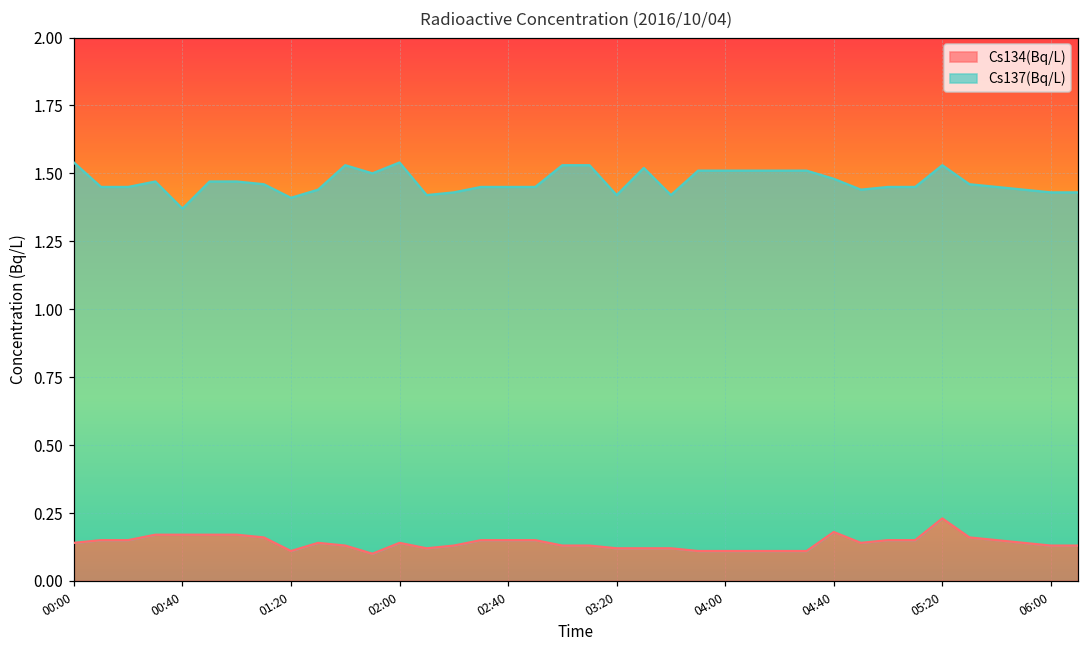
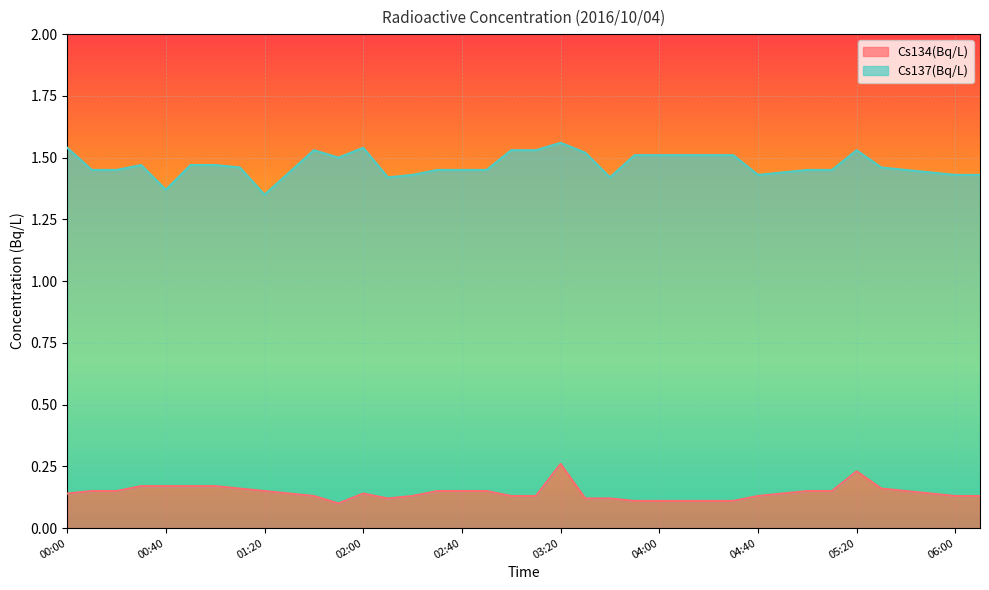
  {
    "Cs134(Bq/L)": {
      "00:00": 0.14,
      "00:40": 0.17,
-     "01:20": 0.11,
+     "01:20": 0.15,
      "02:00": 0.14,
      "02:40": 0.15,
-     "03:20": 0.12,
+     "03:20": 0.26,
      "04:00": 0.11,
-     "04:40": 0.18,
+     "04:40": 0.13,
      "05:20": 0.23,
      "06:00": 0.13
    },
    "Cs137(Bq/L)": {
      "00:00": 1.4,
      "00:40": 1.2,
-     "01:20": 1.3,
+     "01:20": 1.2,
      "02:00": 1.4,
      "02:40": 1.3,
      "03:20": 1.3,
      "04:00": 1.4,
      "04:40": 1.3,
      "05:20": 1.3,
      "06:00": 1.3
    }
  }
